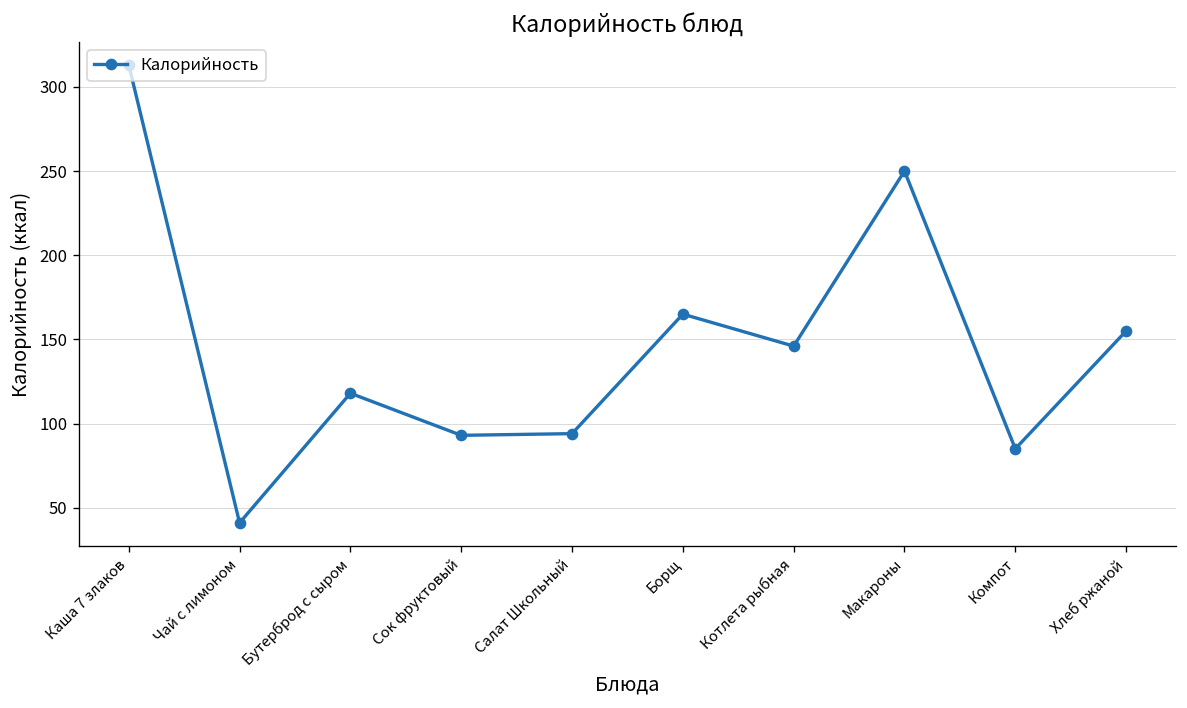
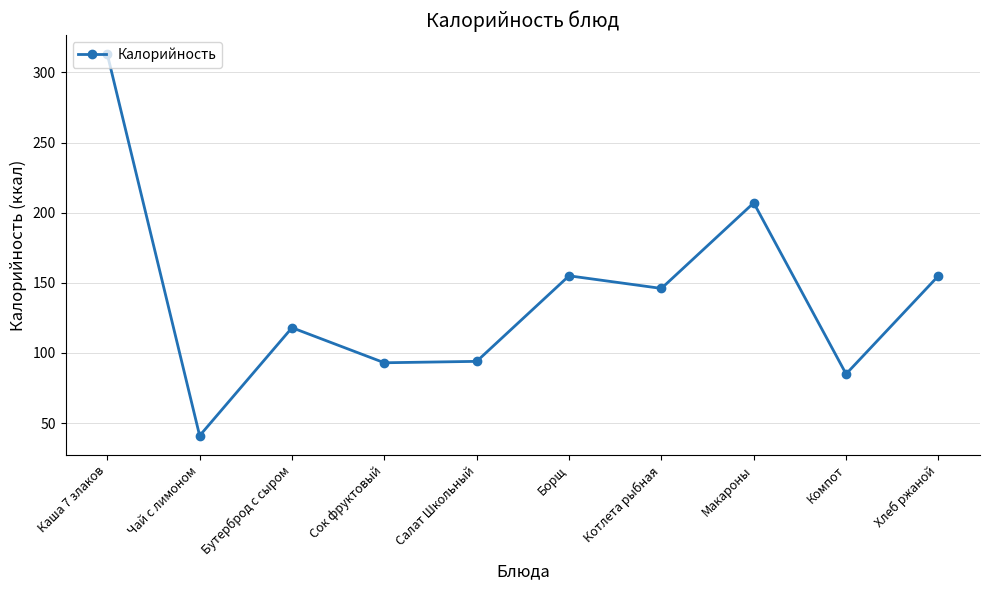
  {
    "Чай с лимоном": 41,
    "Бутерброд с сыром": 118,
    "Сок фруктовый": 93,
    "Салат Школьный": 94,
-   "Борщ": 165,
+   "Борщ": 155,
    "Котлета рыбная": 146,
-   "Макароны": 250,
+   "Макароны": 207,
    "Компот": 85,
    "Хлеб ржаной": 155
  }
